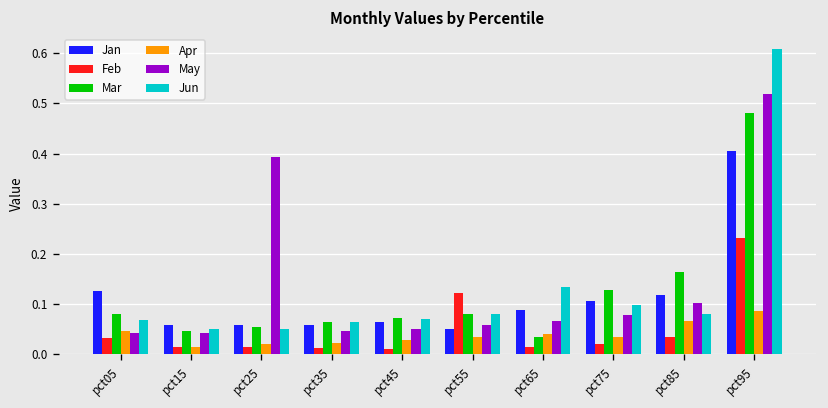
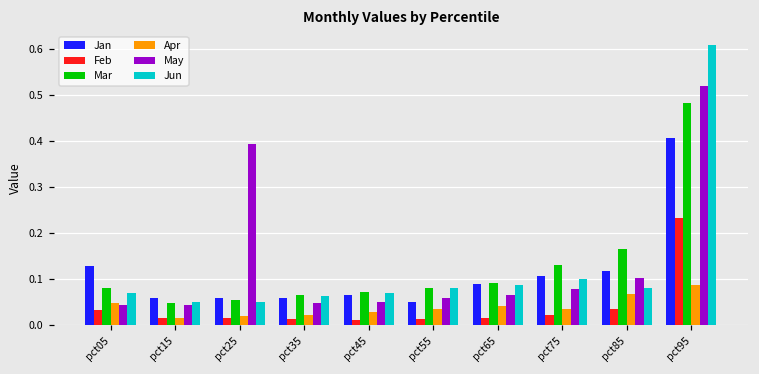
  {
    "Jan": {
      "pct05": 0.13,
      "pct15": 0.06,
      "pct25": 0.06,
      "pct35": 0.06,
      "pct45": 0.06,
      "pct55": 0.05,
      "pct65": 0.09,
      "pct75": 0.11,
      "pct85": 0.12,
      "pct95": 0.41
    },
    "Feb": {
      "pct05": 0.03,
      "pct15": 0.01,
      "pct25": 0.01,
      "pct35": 0.01,
      "pct45": 0.01,
-     "pct55": 0.12,
+     "pct55": 0.01,
      "pct65": 0.01,
      "pct75": 0.02,
      "pct85": 0.03,
      "pct95": 0.23
    },
    "Mar": {
      "pct05": 0.08,
      "pct15": 0.05,
      "pct25": 0.05,
      "pct35": 0.06,
      "pct45": 0.07,
      "pct55": 0.08,
-     "pct65": 0.03,
+     "pct65": 0.09,
      "pct75": 0.13,
      "pct85": 0.16,
      "pct95": 0.48
    },
    "Apr": {
      "pct05": 0.05,
      "pct15": 0.01,
      "pct25": 0.02,
      "pct35": 0.02,
      "pct45": 0.03,
      "pct55": 0.03,
      "pct65": 0.04,
      "pct75": 0.03,
      "pct85": 0.07,
      "pct95": 0.09
    },
    "May": {
      "pct05": 0.04,
      "pct15": 0.04,
      "pct25": 0.39,
      "pct35": 0.05,
      "pct45": 0.05,
      "pct55": 0.06,
      "pct65": 0.07,
      "pct75": 0.08,
      "pct85": 0.10,
      "pct95": 0.52
    },
    "Jun": {
      "pct05": 0.07,
      "pct15": 0.05,
      "pct25": 0.05,
      "pct35": 0.06,
      "pct45": 0.07,
      "pct55": 0.08,
-     "pct65": 0.13,
+     "pct65": 0.09,
      "pct75": 0.10,
      "pct85": 0.08,
      "pct95": 0.61
    }
  }
